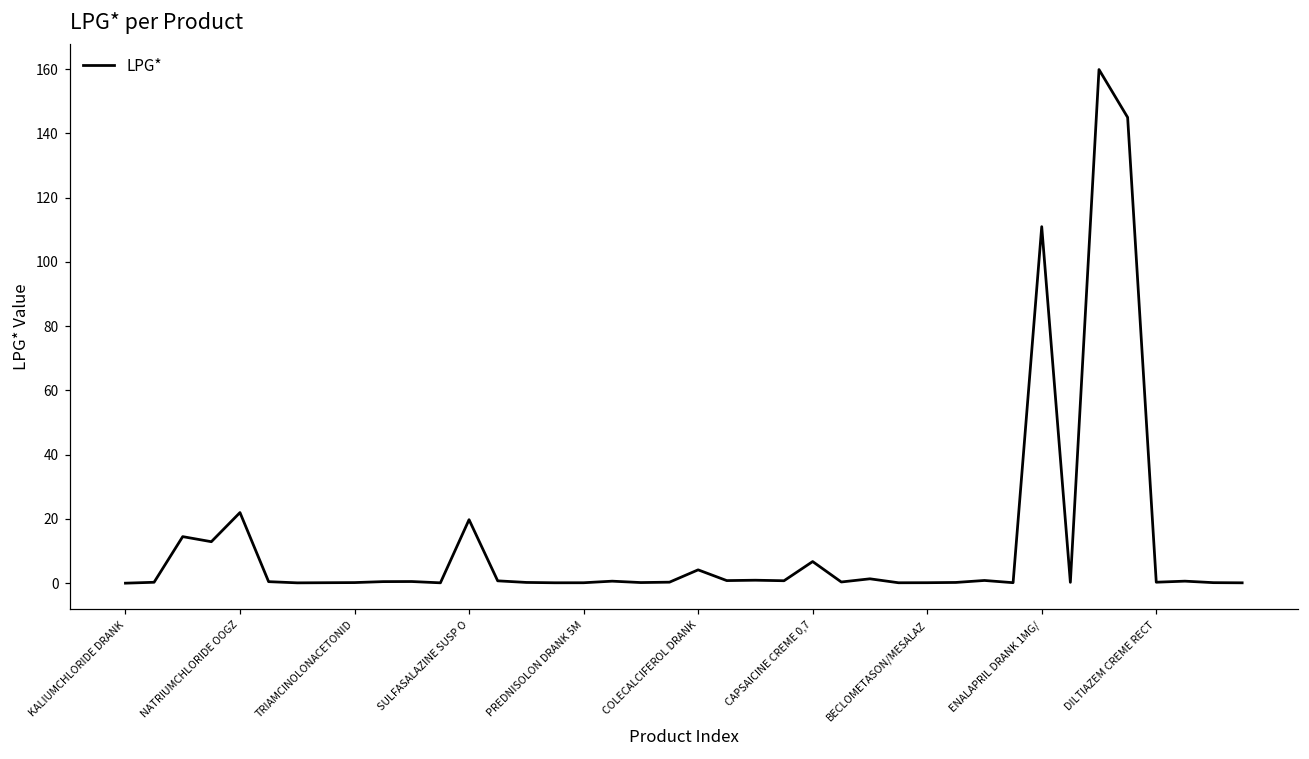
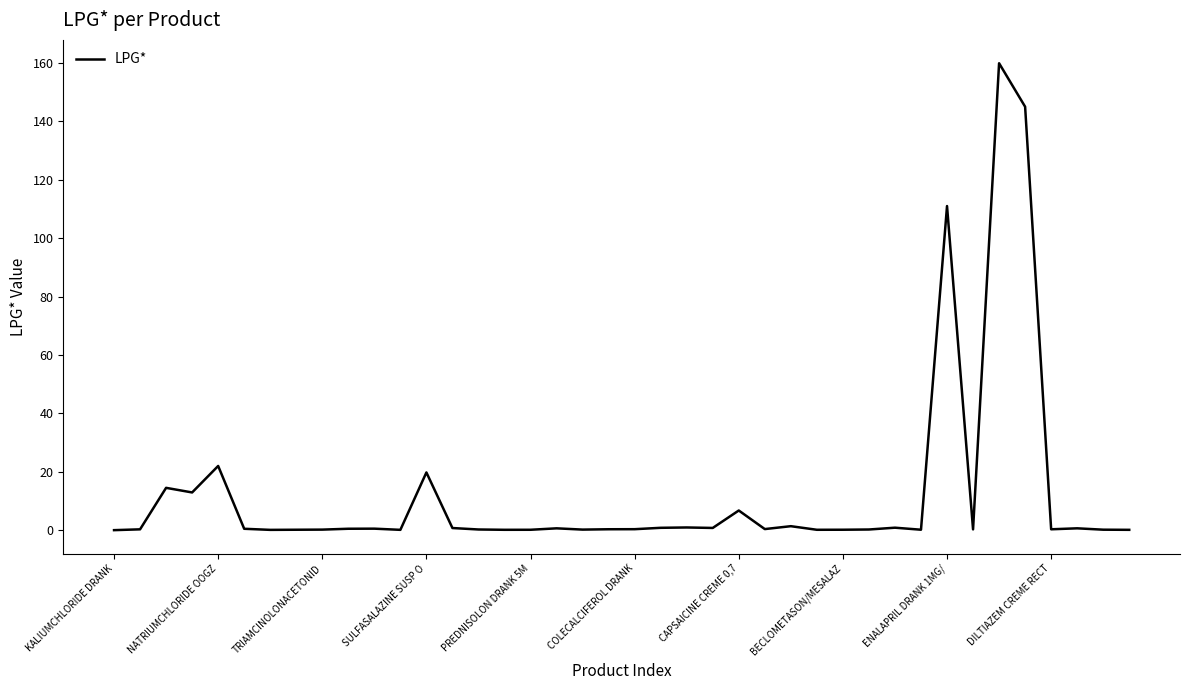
  {
    "KALIUMCHLORIDE DRANK": 0,
    "NATRIUMCHLORIDE OOGZ": 22,
    "TRIAMCINOLONACETONID": 0,
    "SULFASALAZINE SUSP O": 20,
    "PREDNISOLON DRANK 5M": 0,
-   "COLECALCIFEROL DRANK": 4,
+   "COLECALCIFEROL DRANK": 0,
    "CAPSAICINE CREME 0,7": 7,
    "BECLOMETASON/MESALAZ": 0,
    "ENALAPRIL DRANK 1MG/": 111,
    "DILTIAZEM CREME RECT": 0
  }
